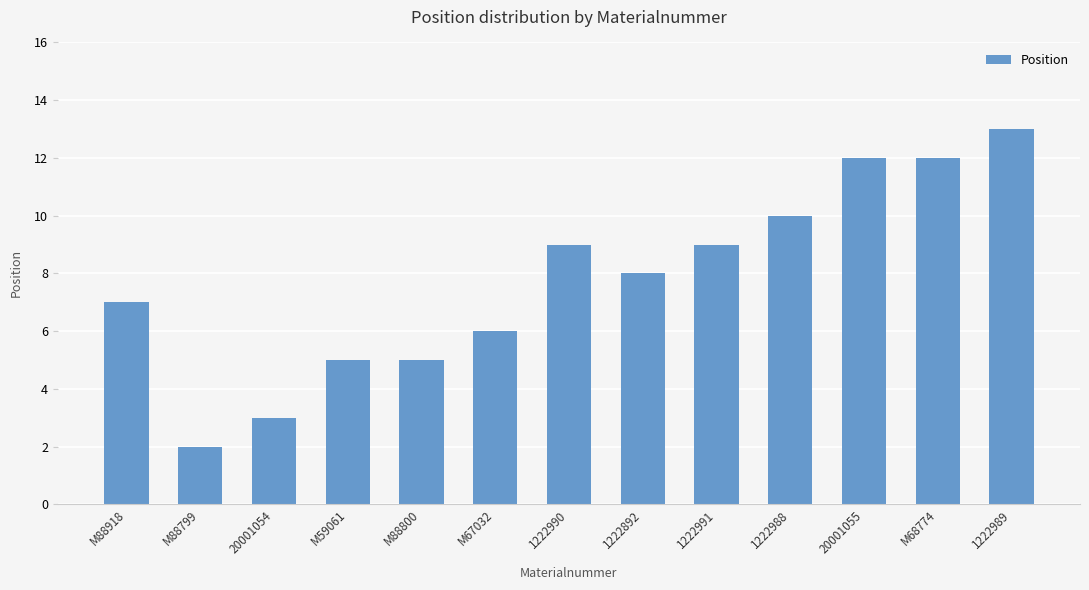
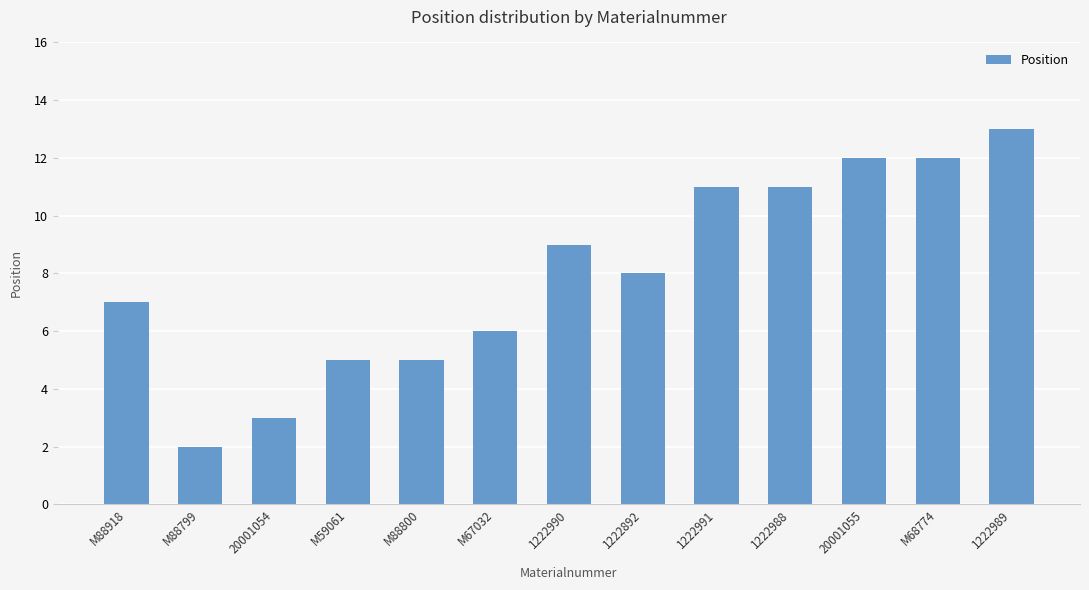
  {
    "M88918": 7,
    "M88799": 2,
    "20001054": 3,
    "M59061": 5,
    "M88800": 5,
    "M67032": 6,
    "1222990": 9,
    "1222892": 8,
-   "1222991": 9,
-   "1222988": 10,
+   "1222991": 11,
+   "1222988": 11,
    "20001055": 12,
    "M68774": 12,
    "1222989": 13
  }
